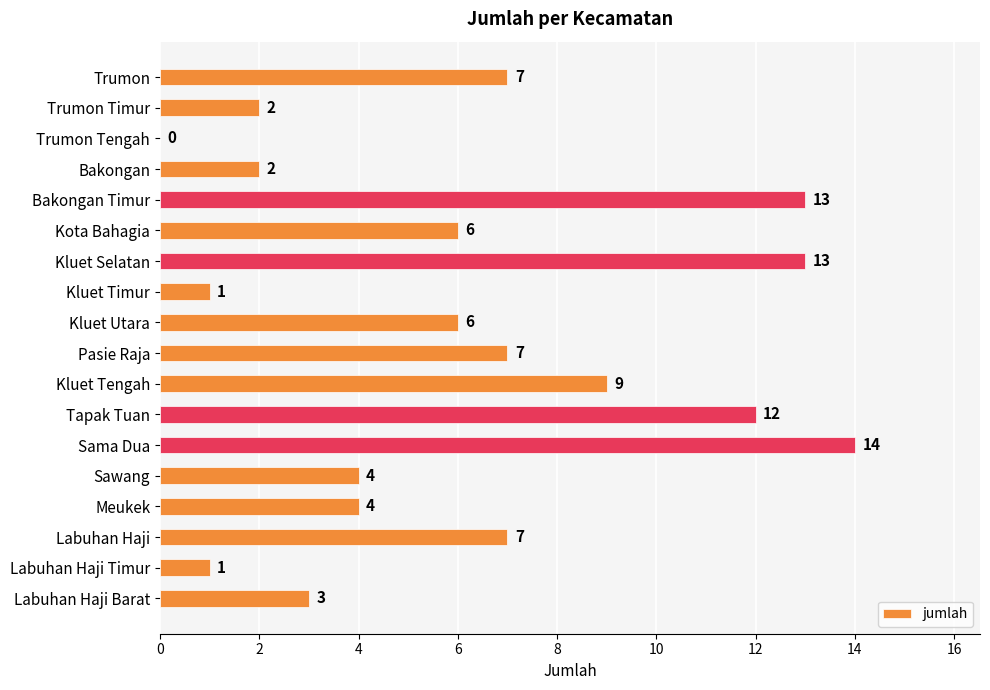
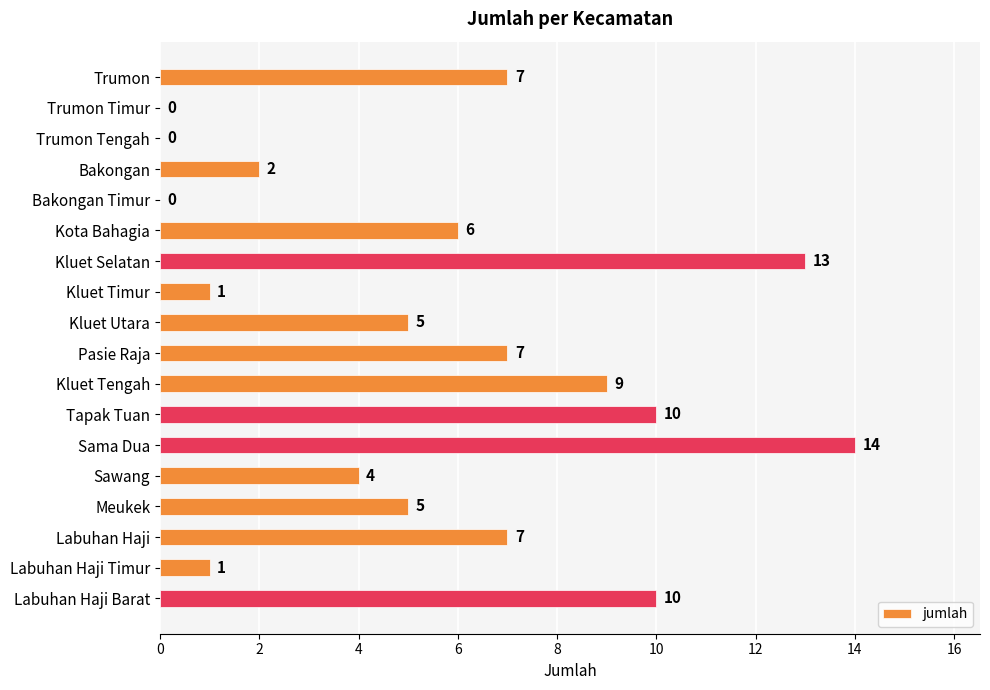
  {
    "Trumon": 7,
-   "Trumon Timur": 2,
+   "Trumon Timur": 0,
    "Trumon Tengah": 0,
    "Bakongan": 2,
-   "Bakongan Timur": 13,
+   "Bakongan Timur": 0,
    "Kota Bahagia": 6,
    "Kluet Selatan": 13,
    "Kluet Timur": 1,
-   "Kluet Utara": 6,
+   "Kluet Utara": 5,
    "Pasie Raja": 7,
    "Kluet Tengah": 9,
-   "Tapak Tuan": 12,
+   "Tapak Tuan": 10,
    "Sama Dua": 14,
    "Sawang": 4,
-   "Meukek": 4,
+   "Meukek": 5,
    "Labuhan Haji": 7,
    "Labuhan Haji Timur": 1,
-   "Labuhan Haji Barat": 3
+   "Labuhan Haji Barat": 10
  }
